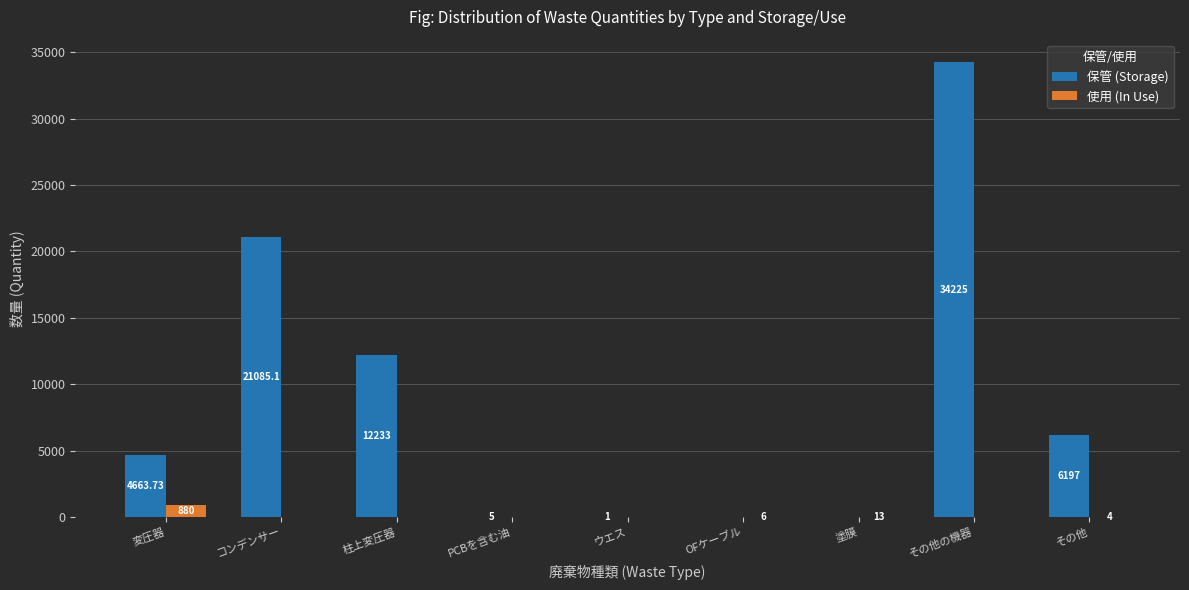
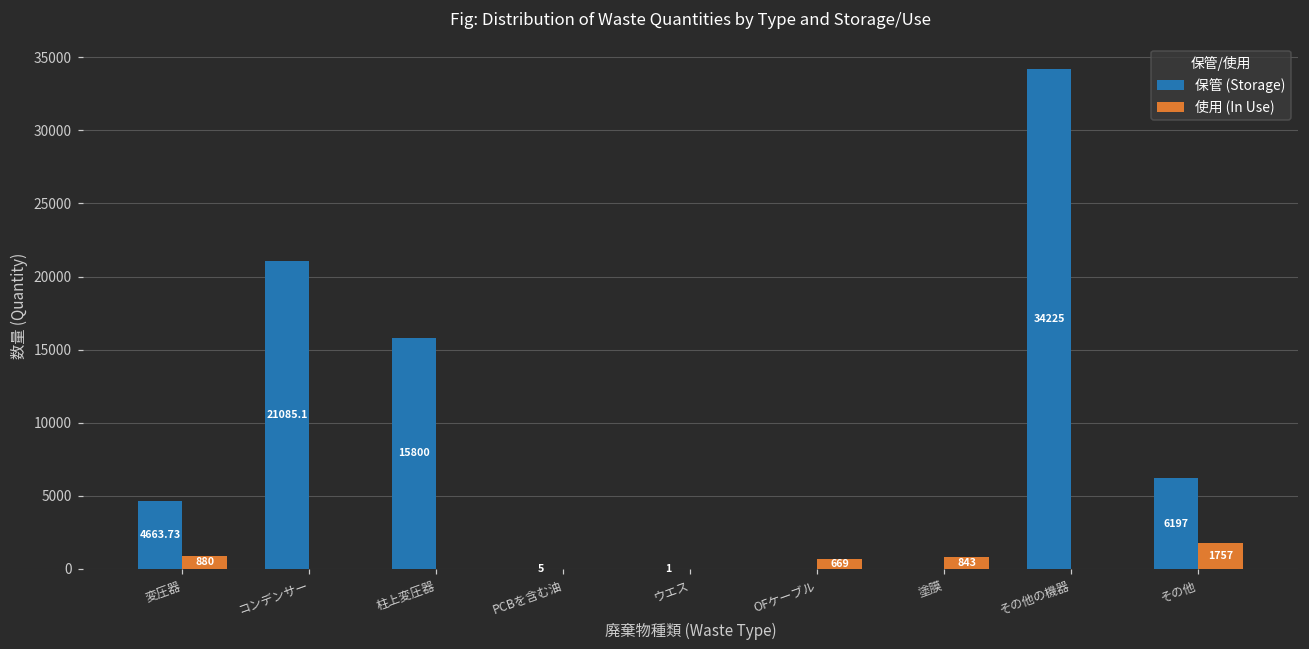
  {
    "保管 (Storage)": {
      "変圧器": 4663.73,
      "コンデンサー": 21085.1,
-     "柱上変圧器": 12233,
+     "柱上変圧器": 15800,
      "PCBを含む油": 5,
      "ウエス": 1,
      "その他の機器": 34225,
      "その他": 6197
    },
    "使用 (In Use)": {
      "変圧器": 880,
-     "OFケーブル": 6,
-     "塗膜": 13,
-     "その他": 4
+     "OFケーブル": 669,
+     "塗膜": 843,
+     "その他": 1757
    }
  }
